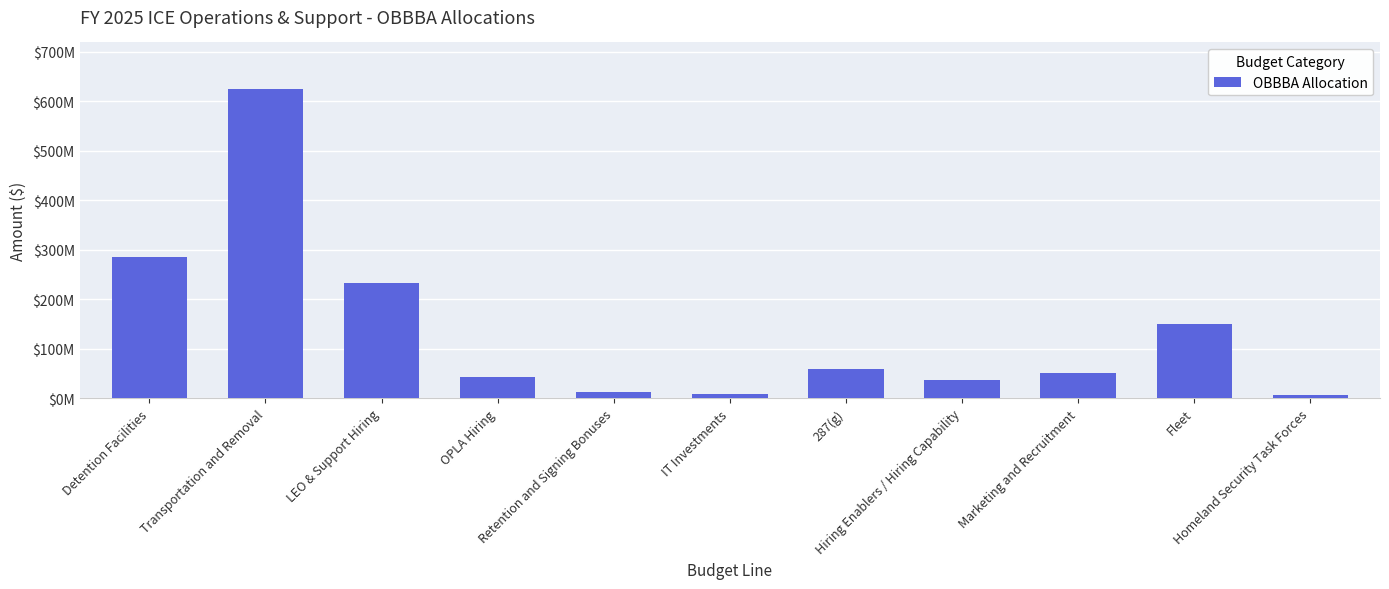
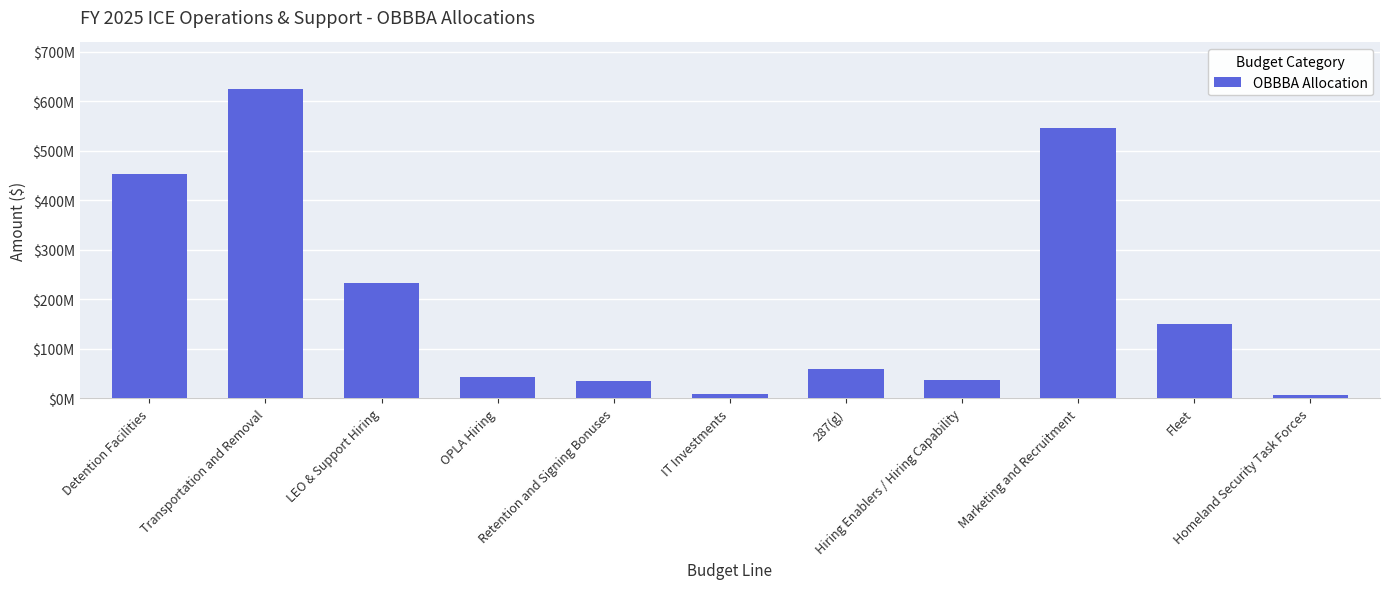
  {
-   "Detention Facilities": "$280000000",
+   "Detention Facilities": "$450000000",
    "Transportation and Removal": "$630000000",
    "LEO & Support Hiring": "$230000000",
    "OPLA Hiring": "$40000000",
-   "Retention and Signing Bonuses": "$10000000",
+   "Retention and Signing Bonuses": "$40000000",
    "IT Investments": "$10000000",
    "287(g)": "$60000000",
    "Hiring Enablers / Hiring Capability": "$40000000",
-   "Marketing and Recruitment": "$50000000",
+   "Marketing and Recruitment": "$550000000",
    "Fleet": "$150000000",
    "Homeland Security Task Forces": "$10000000"
  }
